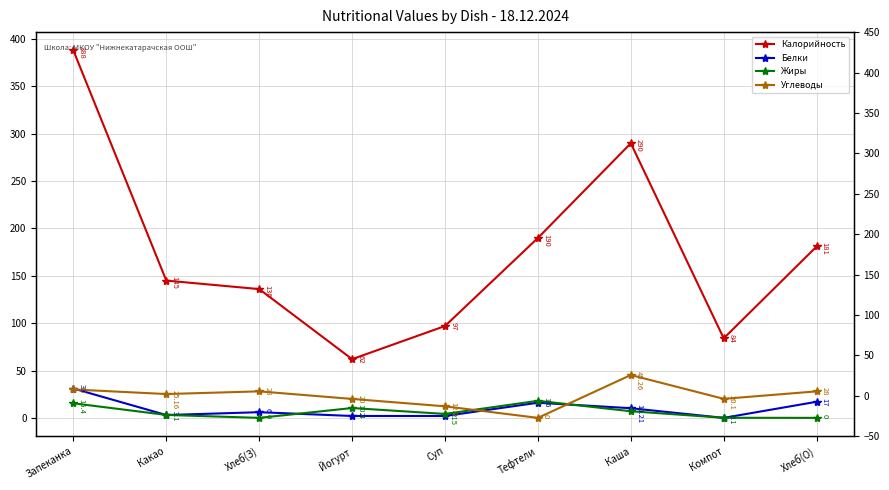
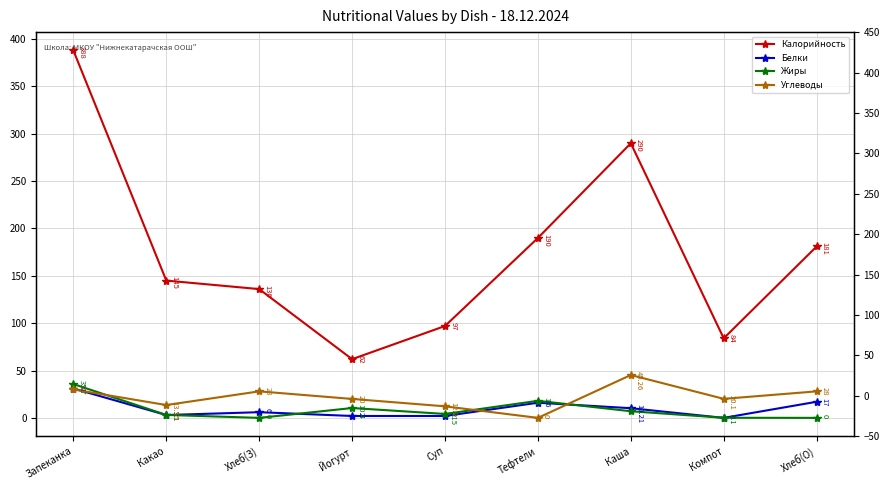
  {
    "Калорийность": {
      "Какао": 145,
      "Хлеб(З)": 136,
      "Йогурт": 62,
      "Суп": 97,
      "Тефтели": 190,
      "Каша": 290,
      "Компот": 84,
      "Хлеб(О)": 181
    },
    "Белки": {
      "Хлеб(З)": 6,
      "Хлеб(О)": 17
    },
    "Жиры": {
-     "Запеканка": 15.4,
+     "Запеканка": 35.7,
      "Хлеб(З)": 0,
      "Хлеб(О)": 0
    },
    "Углеводы": {
-     "Какао": 25.16,
+     "Какао": 13.55,
      "Хлеб(З)": 28,
      "Йогурт": 20,
      "Тефтели": 0,
      "Каша": 45.26,
      "Компот": 20.1,
      "Хлеб(О)": 28
    }
  }
